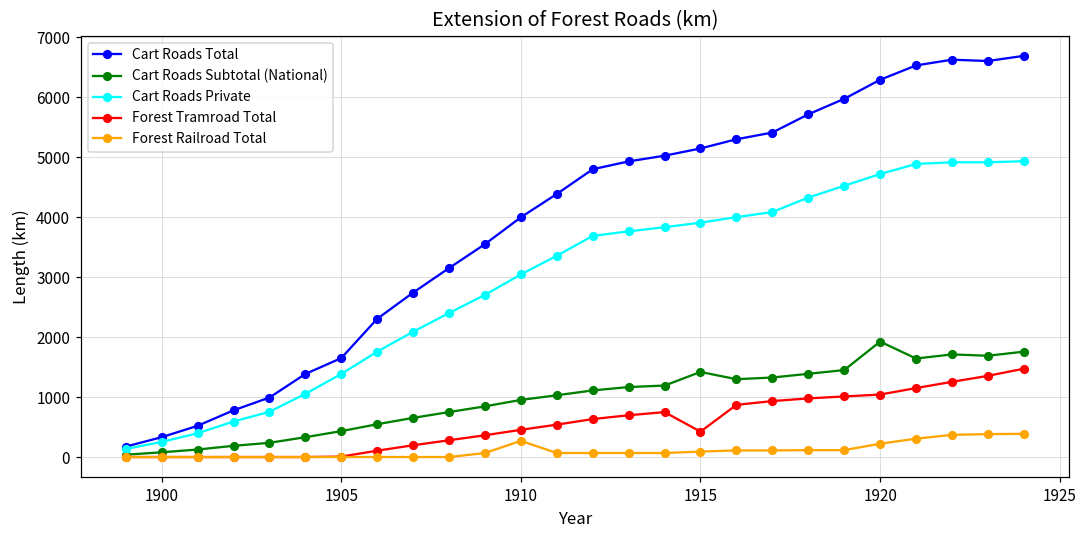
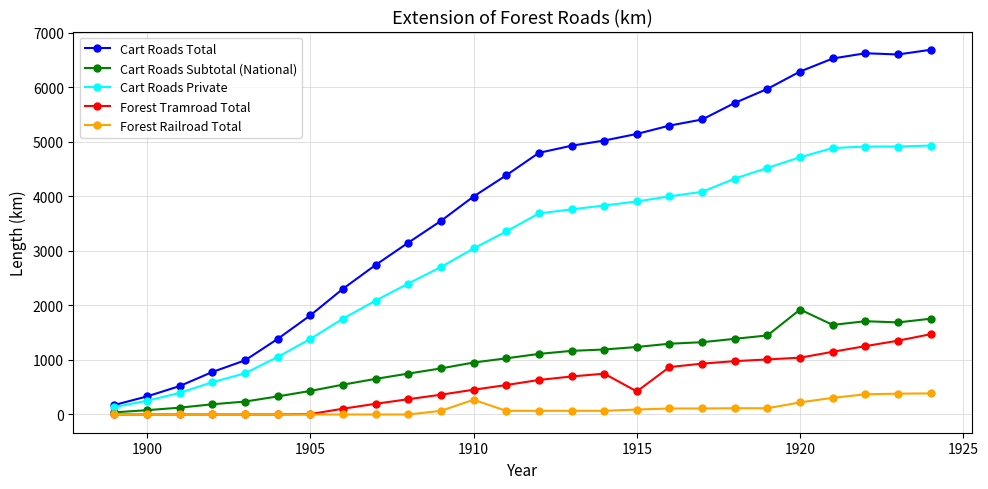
  {
    "Cart Roads Total": {
      "1900": 300,
-     "1905": 1700,
+     "1905": 1800,
      "1910": 4000,
      "1915": 5100,
      "1920": 6300
    },
    "Cart Roads Subtotal (National)": {
      "1900": 100,
      "1905": 400,
      "1910": 1000,
-     "1915": 1400,
+     "1915": 1200,
      "1920": 1900
    },
    "Cart Roads Private": {
      "1900": 300,
      "1905": 1400,
      "1910": 3000,
      "1915": 3900,
      "1920": 4700
    },
    "Forest Tramroad Total": {
      "1910": 500,
      "1915": 400,
      "1920": 1000
    },
    "Forest Railroad Total": {
      "1910": 300,
      "1915": 100,
      "1920": 200
    }
  }
